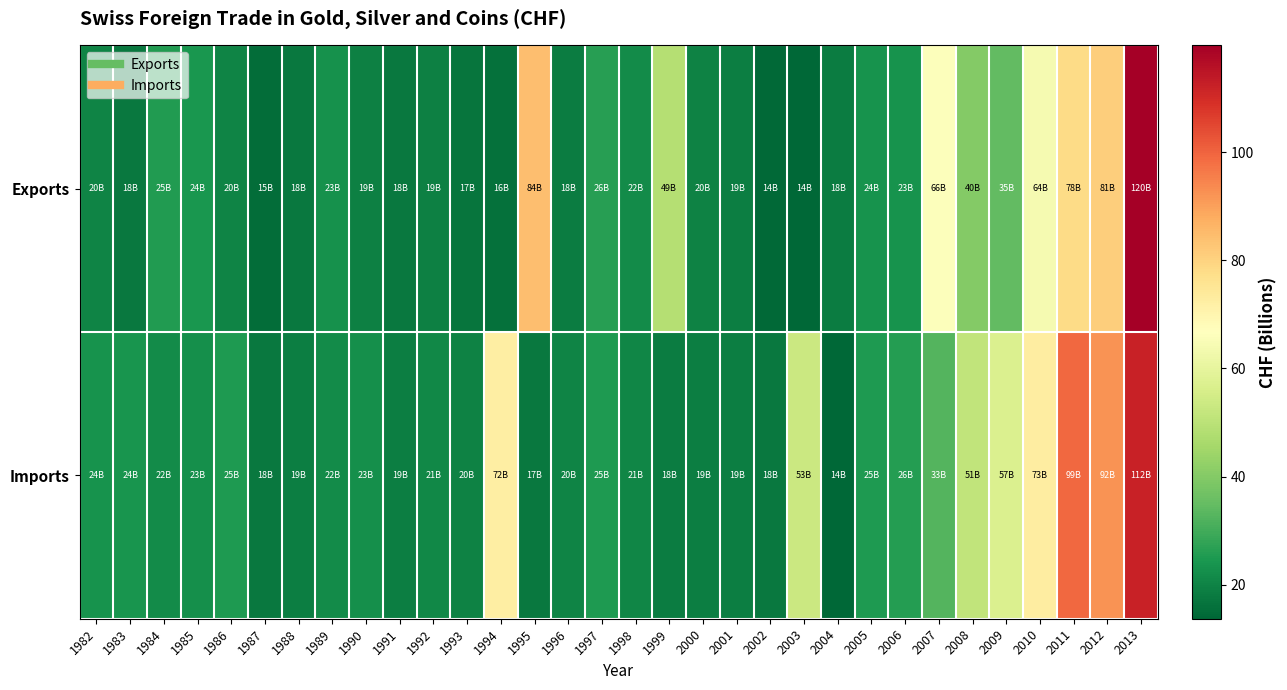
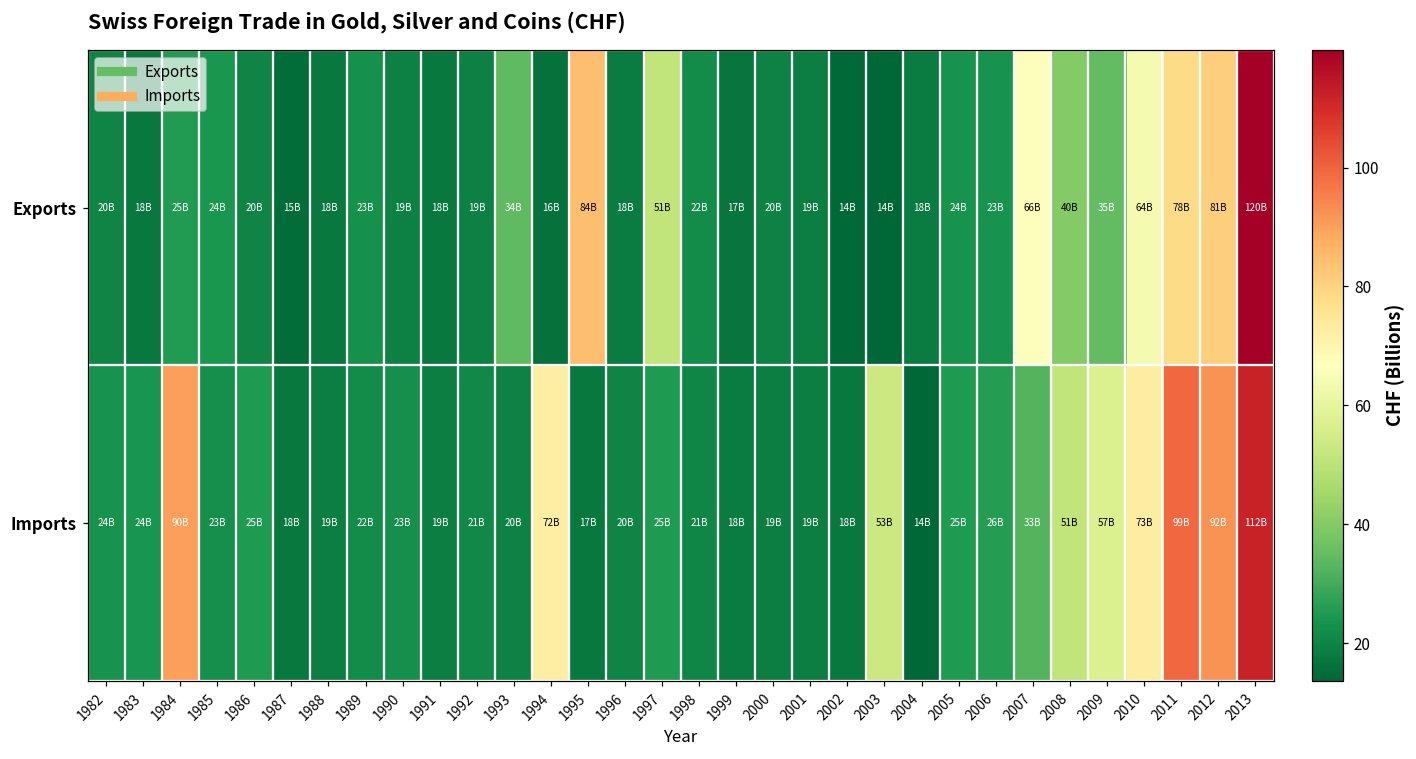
  {
    "Exports": {
      "1982": "20B",
      "1983": "18B",
      "1984": "25B",
      "1985": "24B",
      "1986": "20B",
      "1987": "15B",
      "1988": "18B",
      "1989": "23B",
      "1990": "19B",
      "1991": "18B",
      "1992": "19B",
-     "1993": "17B",
+     "1993": "34B",
      "1994": "16B",
      "1995": "84B",
      "1996": "18B",
-     "1997": "26B",
+     "1997": "51B",
      "1998": "22B",
-     "1999": "49B",
+     "1999": "17B",
      "2000": "20B",
      "2001": "19B",
      "2002": "14B",
      "2003": "14B",
      "2004": "18B",
      "2005": "24B",
      "2006": "23B",
      "2007": "66B",
      "2008": "40B",
      "2009": "35B",
      "2010": "64B",
      "2011": "78B",
      "2012": "81B",
      "2013": "120B"
    },
    "Imports": {
      "1982": "24B",
      "1983": "24B",
-     "1984": "22B",
+     "1984": "90B",
      "1985": "23B",
      "1986": "25B",
      "1987": "18B",
      "1988": "19B",
      "1989": "22B",
      "1990": "23B",
      "1991": "19B",
      "1992": "21B",
      "1993": "20B",
      "1994": "72B",
      "1995": "17B",
      "1996": "20B",
      "1997": "25B",
      "1998": "21B",
      "1999": "18B",
      "2000": "19B",
      "2001": "19B",
      "2002": "18B",
      "2003": "53B",
      "2004": "14B",
      "2005": "25B",
      "2006": "26B",
      "2007": "33B",
      "2008": "51B",
      "2009": "57B",
      "2010": "73B",
      "2011": "99B",
      "2012": "92B",
      "2013": "112B"
    }
  }
